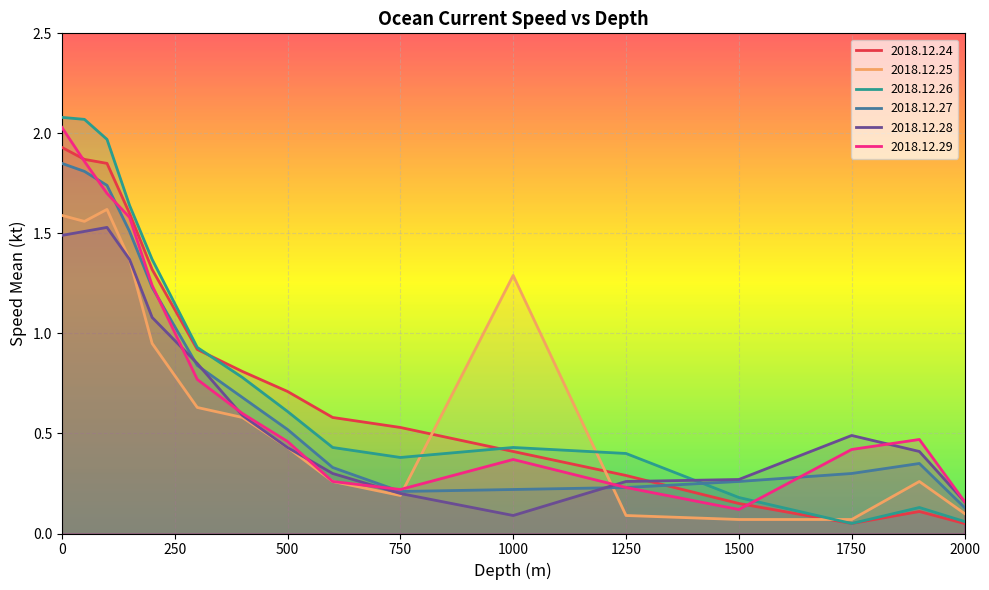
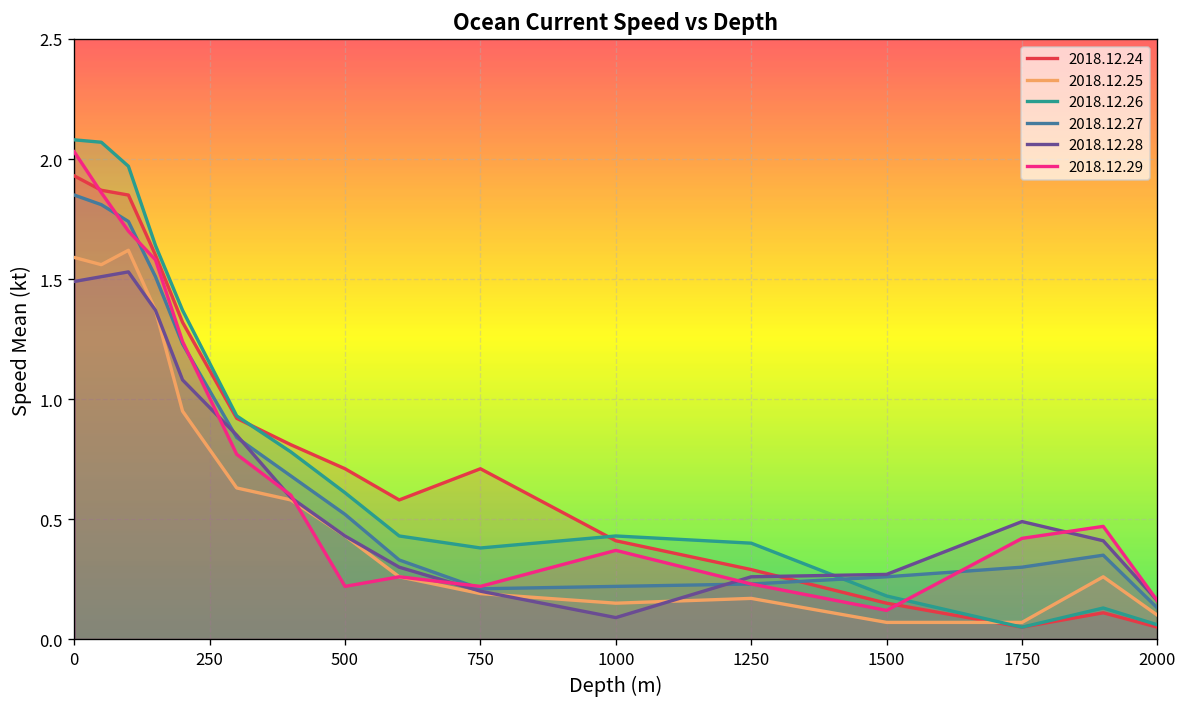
  {
    "2018.12.24": {
      "0": 1.93,
      "500": 0.71,
-     "750": 0.53,
+     "750": 0.71,
      "1000": 0.41,
      "1250": 0.29,
      "1500": 0.15
    },
    "2018.12.25": {
      "0": 1.59,
-     "1000": 1.29,
-     "1250": 0.09,
+     "1000": 0.15,
+     "1250": 0.17,
      "1500": 0.07,
      "1750": 0.07,
      "2000": 0.10
    },
    "2018.12.28": {
      "0": 1.49,
      "1000": 0.09,
      "1250": 0.26,
      "1750": 0.49
    },
    "2018.12.29": {
      "0": 2.03,
-     "500": 0.46,
+     "500": 0.22,
      "1000": 0.37,
      "1500": 0.12,
      "1750": 0.42
    }
  }
